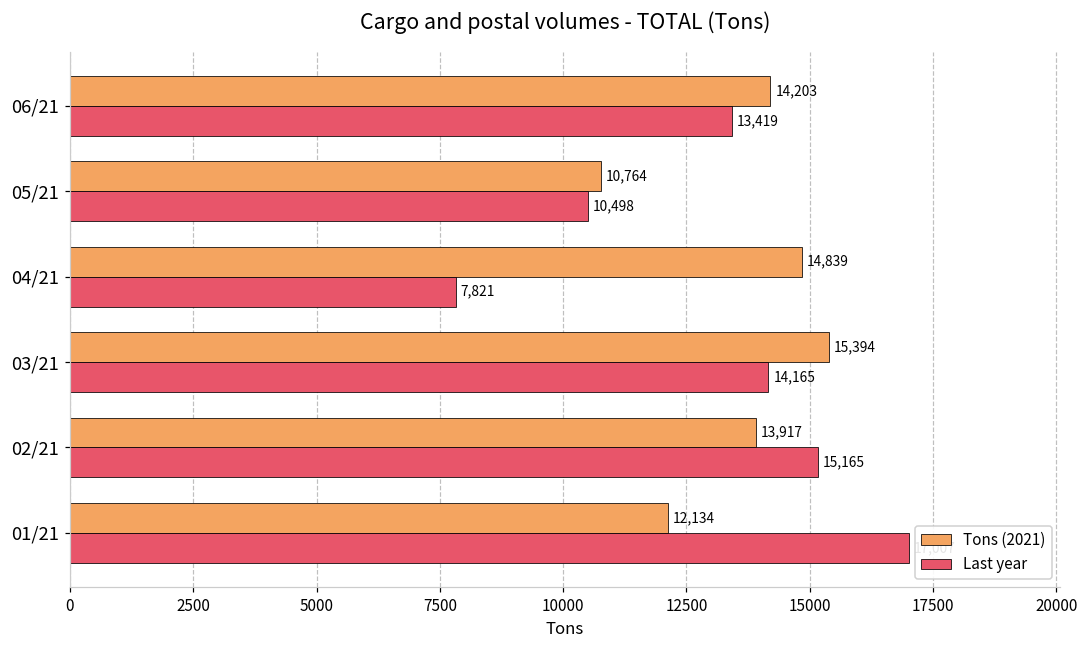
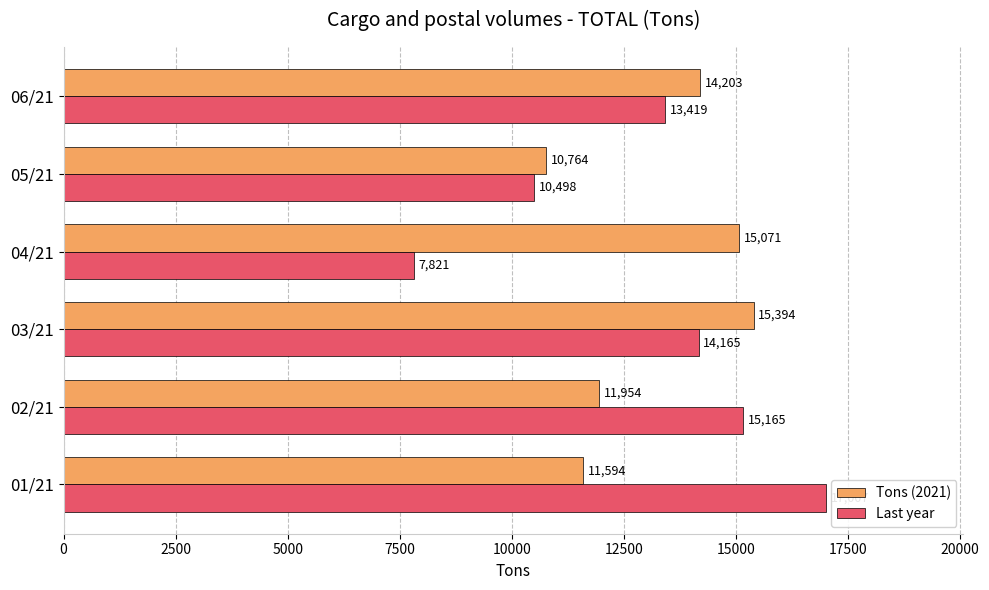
  {
    "Tons (2021)": {
      "06/21": "14,203",
      "05/21": "10,764",
-     "04/21": "14,839",
+     "04/21": "15,071",
      "03/21": "15,394",
-     "02/21": "13,917",
-     "01/21": "12,134"
+     "02/21": "11,954",
+     "01/21": "11,594"
    },
    "Last year": {
      "06/21": "13,419",
      "05/21": "10,498",
      "04/21": "7,821",
      "03/21": "14,165",
      "02/21": "15,165"
    }
  }
